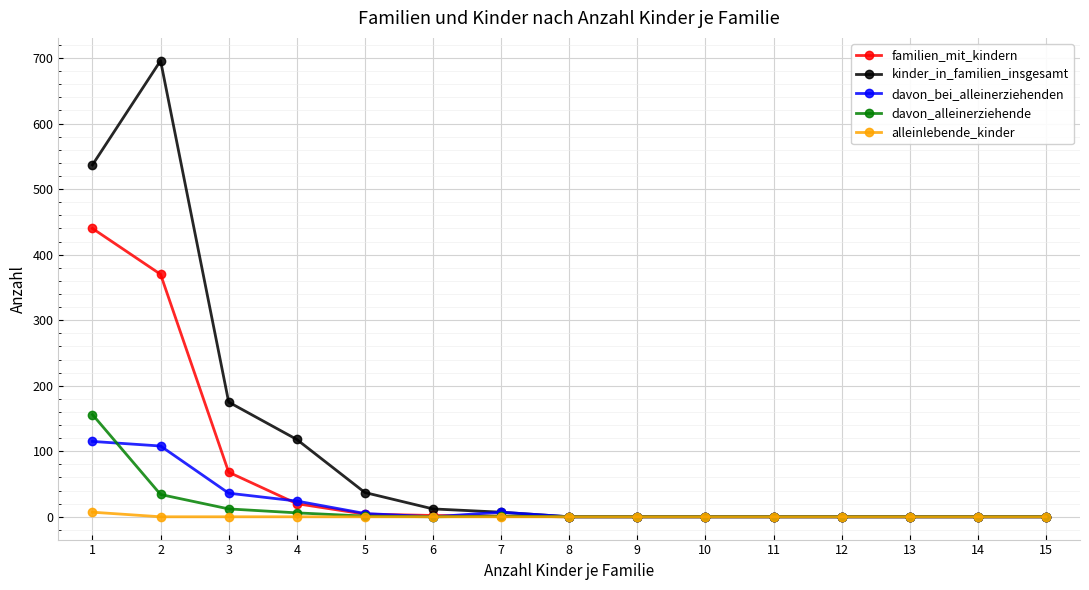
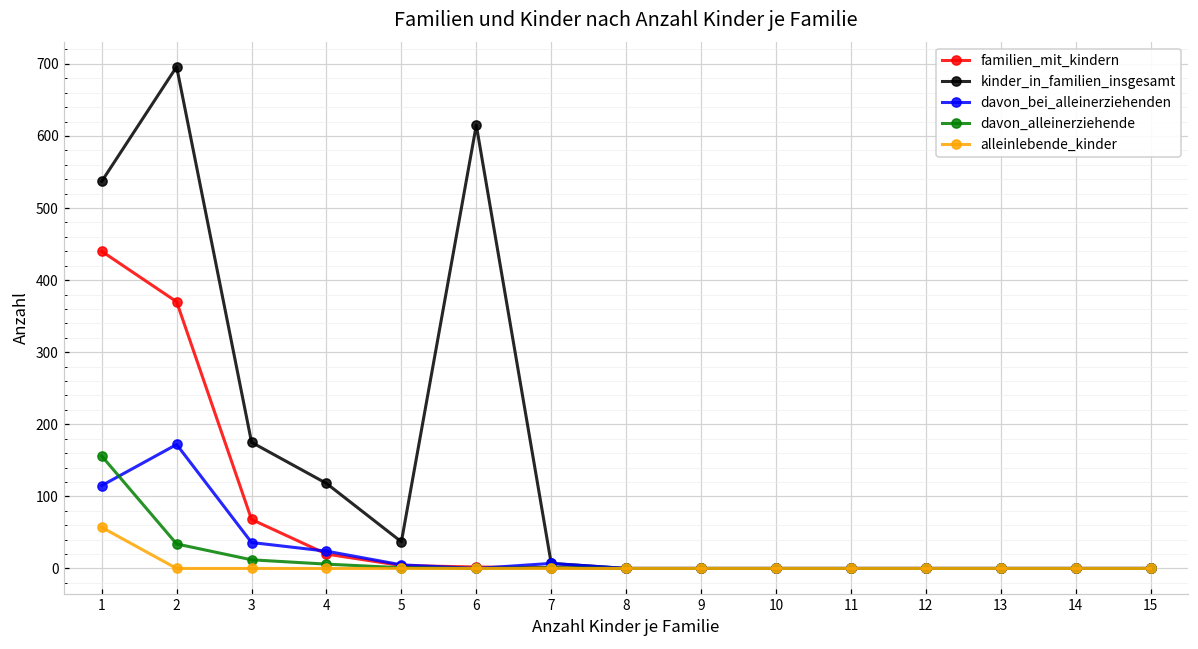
  {
    "familien_mit_kindern": {
      "1": 440,
      "2": 370,
      "3": 70,
      "4": 20
    },
    "kinder_in_familien_insgesamt": {
      "1": 540,
      "2": 700,
      "3": 180,
      "4": 120,
      "5": 40,
-     "6": 10
+     "6": 620
    },
    "davon_bei_alleinerziehenden": {
      "1": 120,
-     "2": 110,
+     "2": 170,
      "3": 40,
      "4": 20
    },
    "davon_alleinerziehende": {
      "1": 160,
      "2": 30,
      "3": 10,
      "4": 10
    },
    "alleinlebende_kinder": {
-     "1": 10,
+     "1": 60,
      "2": 0,
      "3": 0,
      "4": 0
    }
  }
